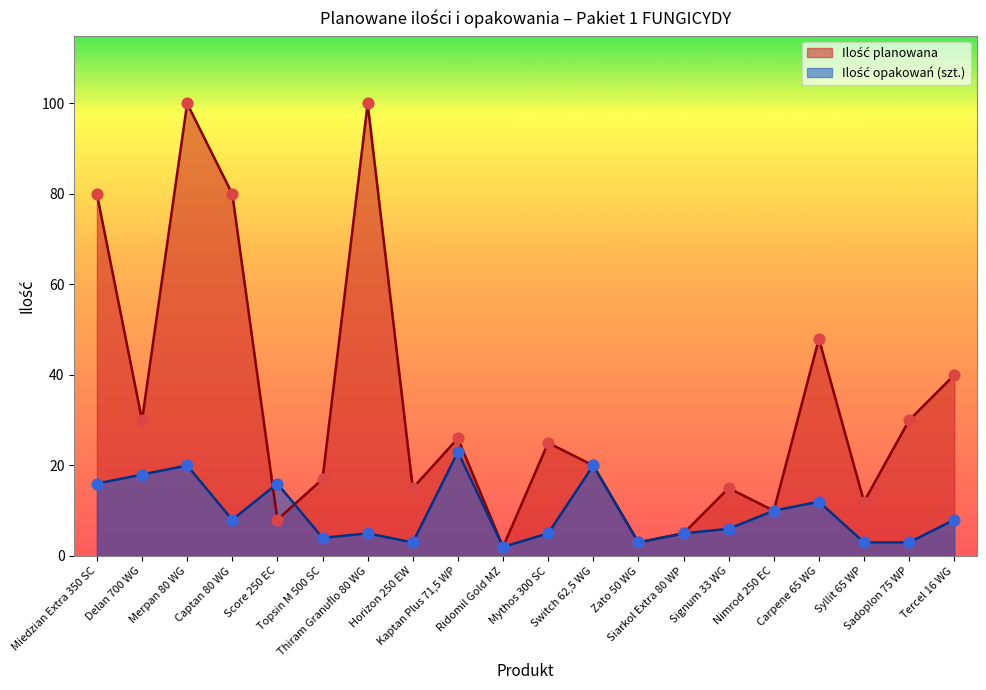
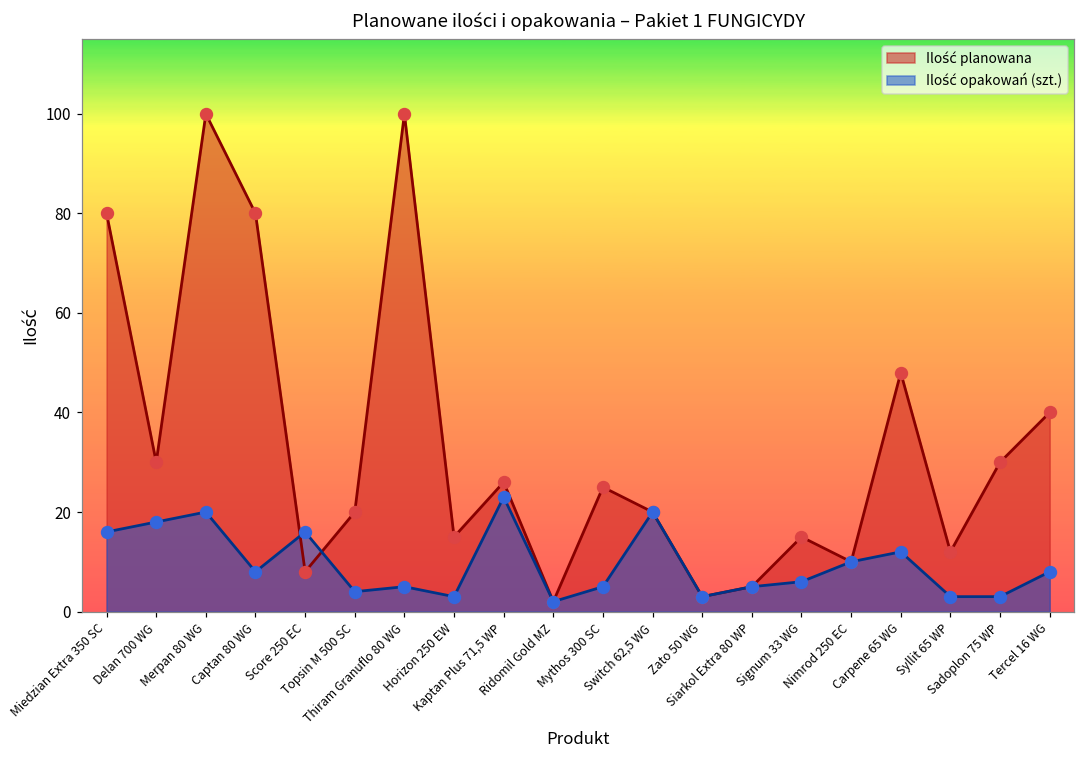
  {
    "Ilość planowana": {
      "Miedzian Extra 350 SC": 80,
      "Delan 700 WG": 30,
      "Merpan 80 WG": 100,
      "Captan 80 WG": 80,
      "Score 250 EC": 8,
-     "Topsin M 500 SC": 17,
+     "Topsin M 500 SC": 20,
      "Thiram Granuflo 80 WG": 100,
      "Horizon 250 EW": 15,
      "Kaptan Plus 71,5 WP": 26,
      "Mythos 300 SC": 25,
      "Signum 33 WG": 15,
      "Carpene 65 WG": 48,
      "Syllit 65 WP": 12,
      "Sadoplon 75 WP": 30,
      "Tercel 16 WG": 40
    },
    "Ilość opakowań (szt.)": {
      "Miedzian Extra 350 SC": 16,
      "Delan 700 WG": 18,
      "Merpan 80 WG": 20,
      "Captan 80 WG": 8,
      "Score 250 EC": 16,
      "Topsin M 500 SC": 4,
      "Thiram Granuflo 80 WG": 5,
      "Horizon 250 EW": 3,
      "Kaptan Plus 71,5 WP": 23,
      "Mythos 300 SC": 5,
      "Signum 33 WG": 6,
      "Carpene 65 WG": 12,
      "Syllit 65 WP": 3,
      "Sadoplon 75 WP": 3,
      "Tercel 16 WG": 8
    }
  }
